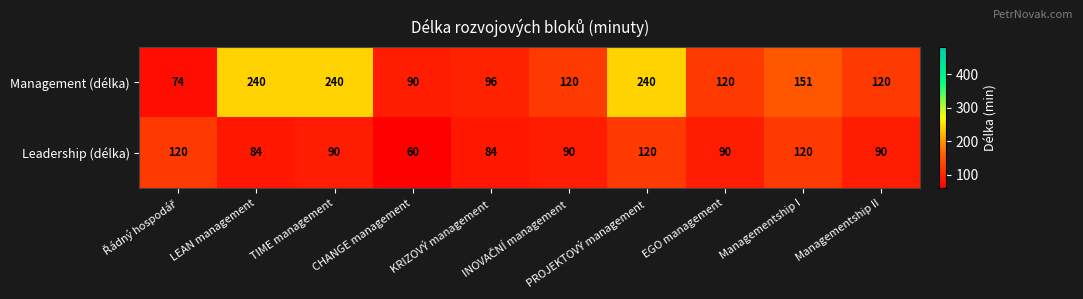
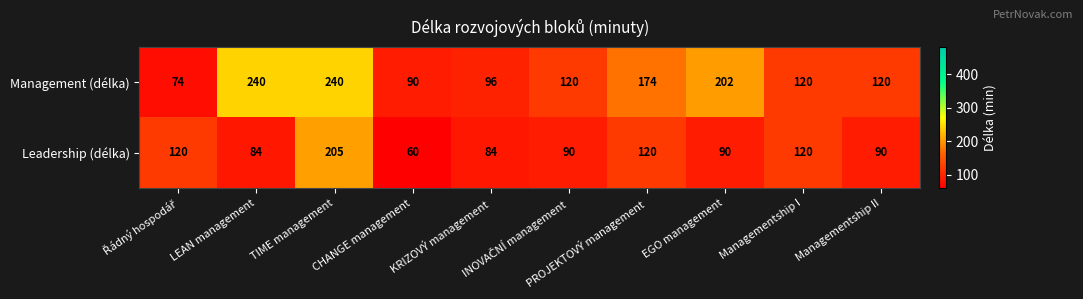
  {
    "Management (délka)": {
      "Řádný hospodář": 74,
      "LEAN management": 240,
      "TIME management": 240,
      "CHANGE management": 90,
      "KRIZOVÝ management": 96,
      "INOVAČNÍ management": 120,
-     "PROJEKTOVÝ management": 240,
-     "EGO management": 120,
-     "Managementship I": 151,
+     "PROJEKTOVÝ management": 174,
+     "EGO management": 202,
+     "Managementship I": 120,
      "Managementship II": 120
    },
    "Leadership (délka)": {
      "Řádný hospodář": 120,
      "LEAN management": 84,
-     "TIME management": 90,
+     "TIME management": 205,
      "CHANGE management": 60,
      "KRIZOVÝ management": 84,
      "INOVAČNÍ management": 90,
      "PROJEKTOVÝ management": 120,
      "EGO management": 90,
      "Managementship I": 120,
      "Managementship II": 90
    }
  }
